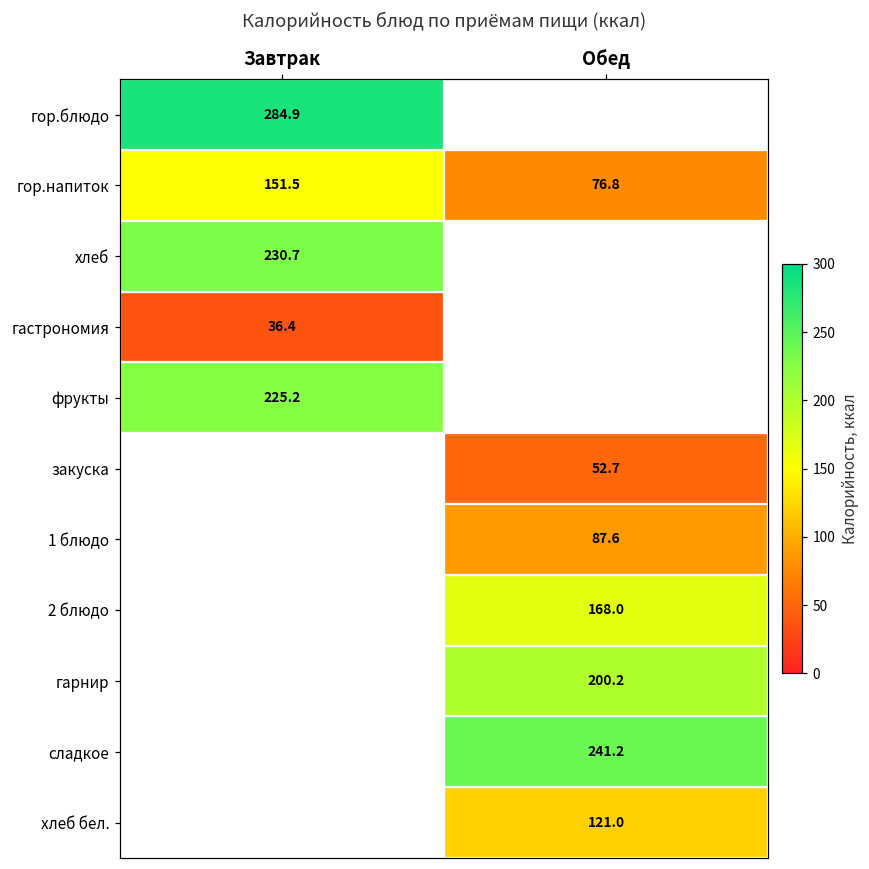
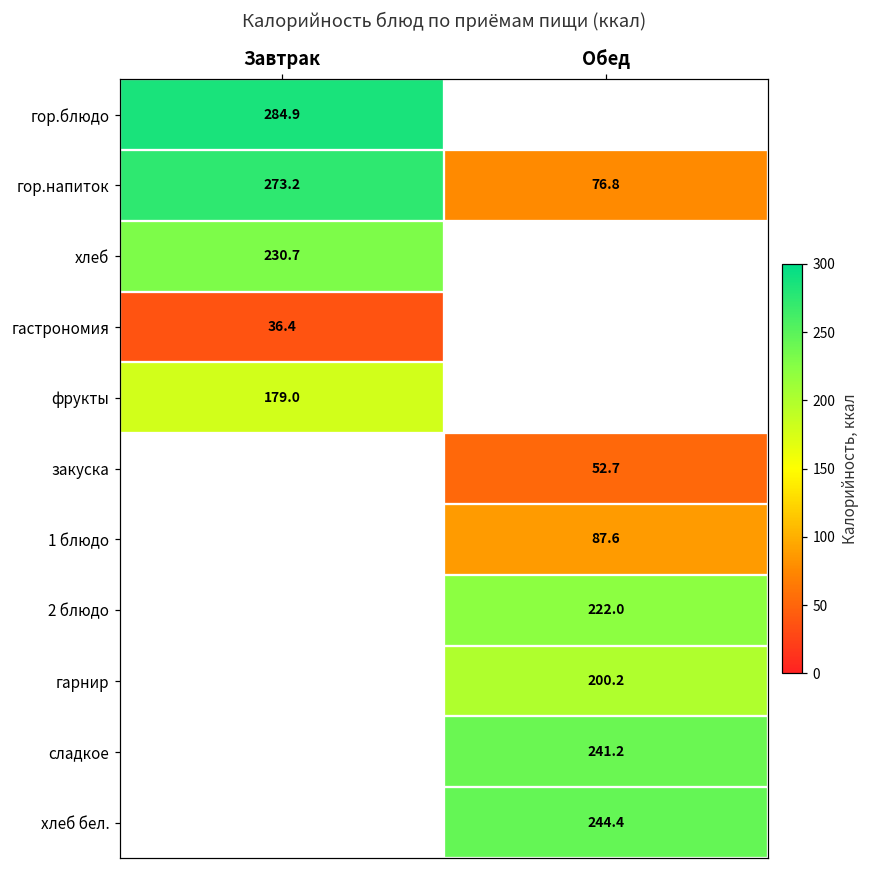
  {
    "гор.блюдо": {
      "Завтрак": 284.9
    },
    "гор.напиток": {
-     "Завтрак": 151.5,
+     "Завтрак": 273.2,
      "Обед": 76.8
    },
    "хлеб": {
      "Завтрак": 230.7
    },
    "гастрономия": {
      "Завтрак": 36.4
    },
    "фрукты": {
-     "Завтрак": 225.2
+     "Завтрак": 179.0
    },
    "закуска": {
      "Обед": 52.7
    },
    "1 блюдо": {
      "Обед": 87.6
    },
    "2 блюдо": {
-     "Обед": 168.0
+     "Обед": 222.0
    },
    "гарнир": {
      "Обед": 200.2
    },
    "сладкое": {
      "Обед": 241.2
    },
    "хлеб бел.": {
-     "Обед": 121.0
+     "Обед": 244.4
    }
  }
